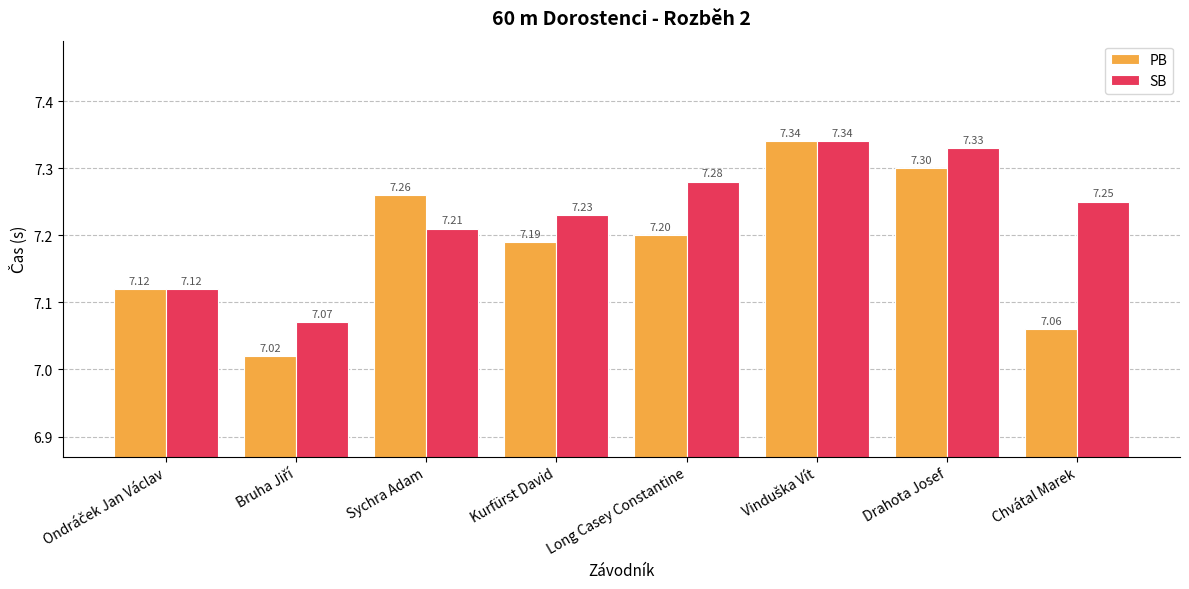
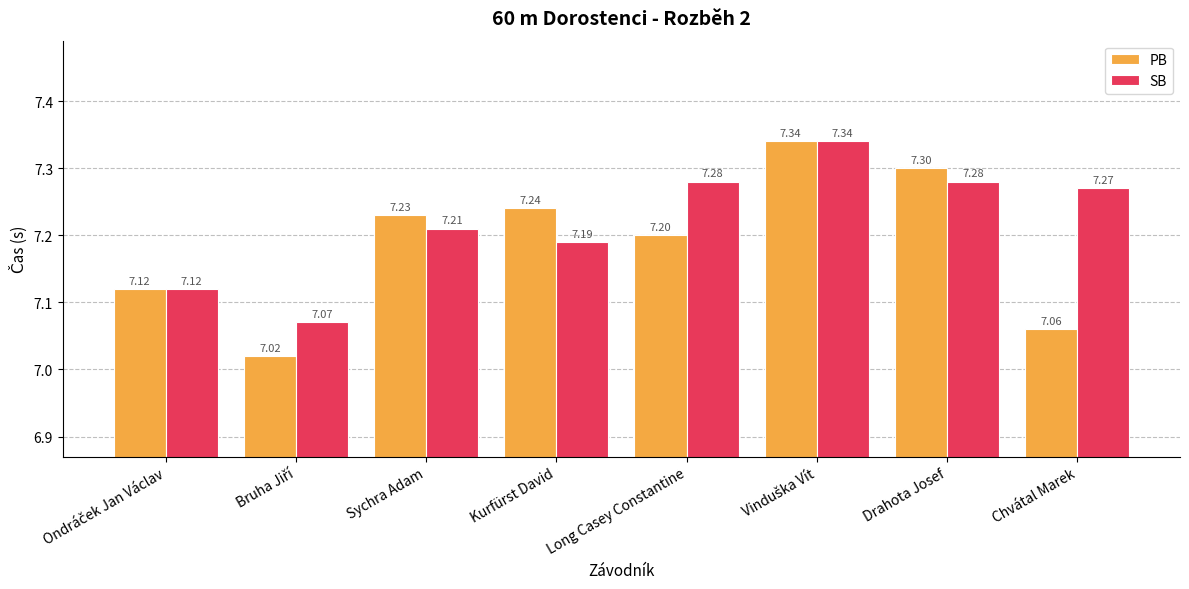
  {
    "PB": {
      "Ondráček Jan Václav": 7.12,
      "Bruha Jiří": 7.02,
-     "Sychra Adam": 7.26,
-     "Kurfürst David": 7.19,
+     "Sychra Adam": 7.23,
+     "Kurfürst David": 7.24,
      "Long Casey Constantine": 7.20,
      "Vinduška Vít": 7.34,
      "Drahota Josef": 7.30,
      "Chvátal Marek": 7.06
    },
    "SB": {
      "Ondráček Jan Václav": 7.12,
      "Bruha Jiří": 7.07,
      "Sychra Adam": 7.21,
-     "Kurfürst David": 7.23,
+     "Kurfürst David": 7.19,
      "Long Casey Constantine": 7.28,
      "Vinduška Vít": 7.34,
-     "Drahota Josef": 7.33,
-     "Chvátal Marek": 7.25
+     "Drahota Josef": 7.28,
+     "Chvátal Marek": 7.27
    }
  }
